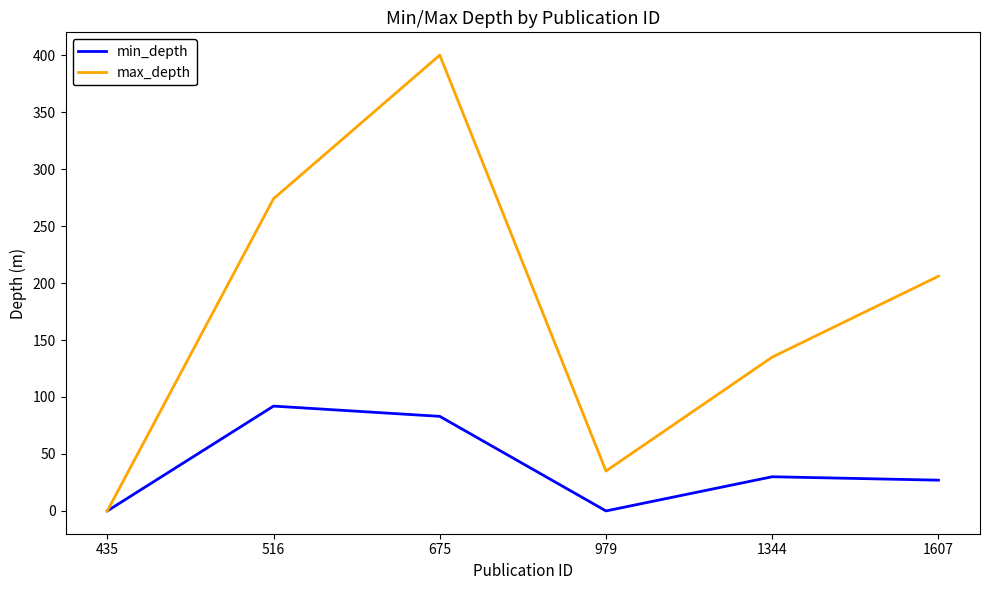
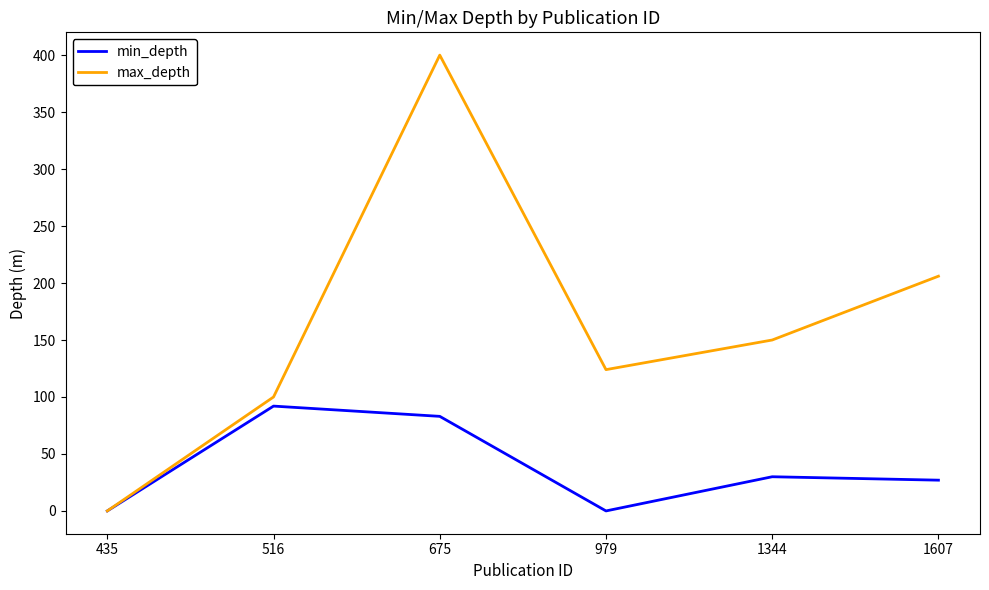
  {
    "min_depth": {
      "516": 92,
      "675": 83,
      "979": 0,
      "1344": 30,
      "1607": 27
    },
    "max_depth": {
-     "516": 274,
+     "516": 100,
      "675": 400,
-     "979": 35,
-     "1344": 135,
+     "979": 124,
+     "1344": 150,
      "1607": 206
    }
  }
